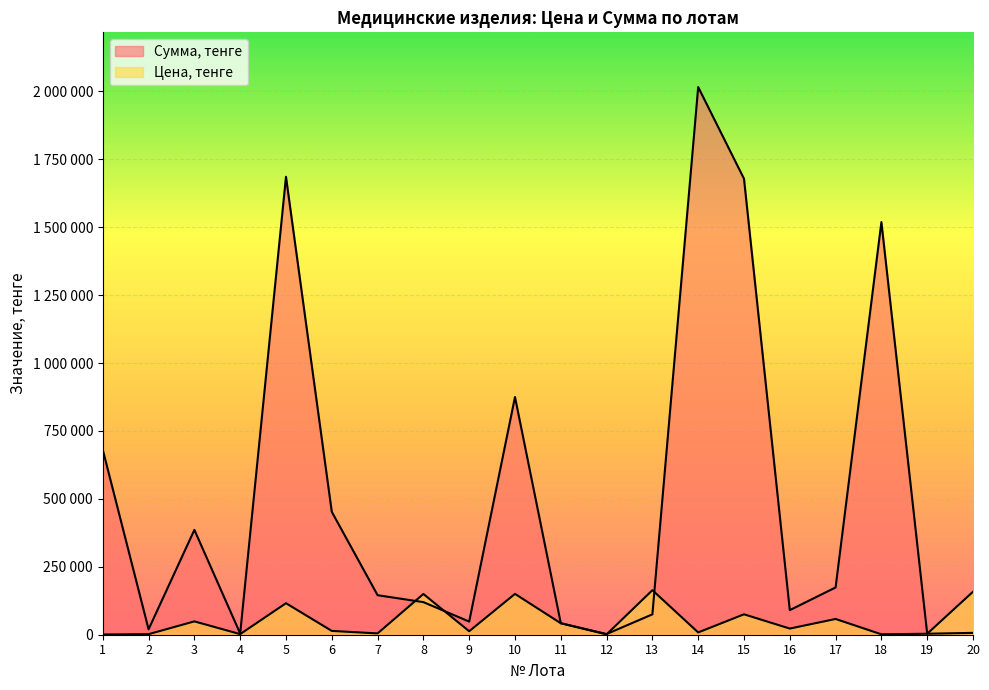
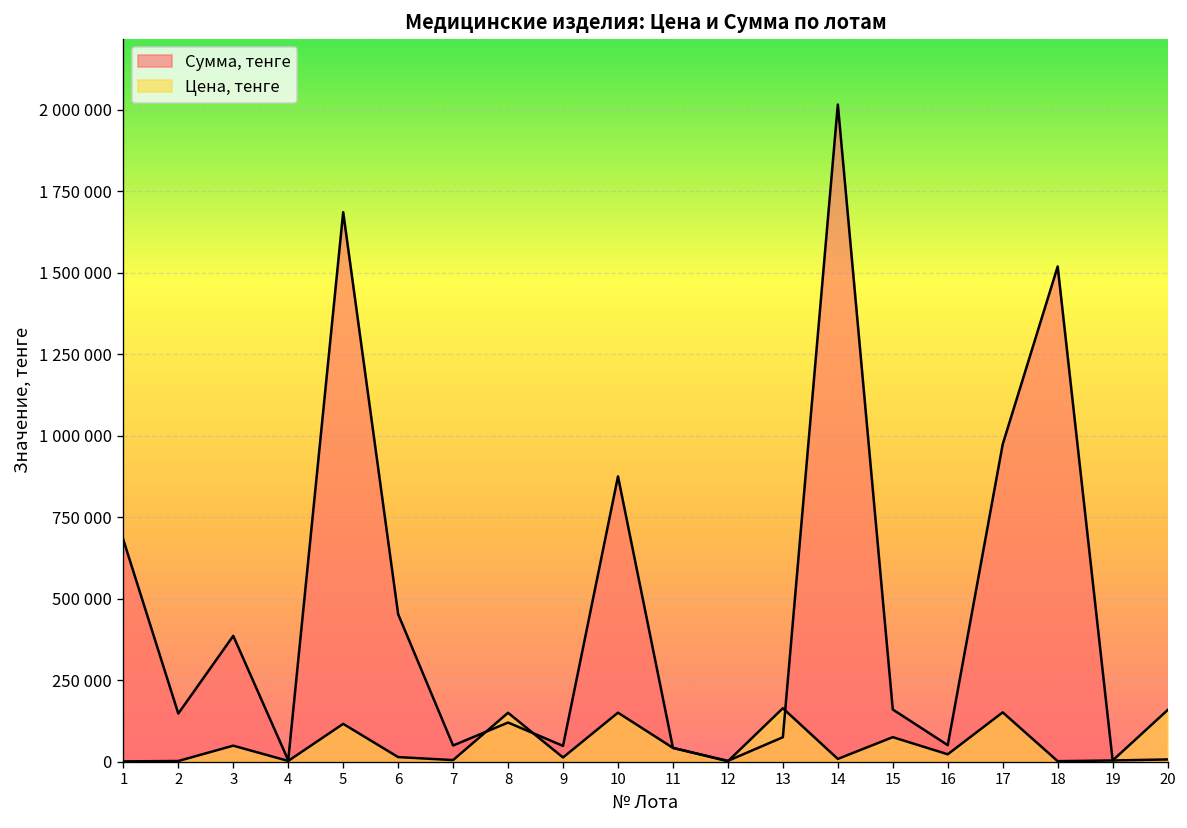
  {
    "Сумма, тенге": {
      "1": 680000,
-     "2": 20000,
+     "2": 150000,
      "3": 390000,
      "5": 1690000,
      "6": 450000,
-     "7": 150000,
+     "7": 50000,
      "8": 120000,
      "9": 50000,
      "10": 880000,
      "13": 80000,
      "14": 2020000,
-     "15": 1680000,
-     "16": 90000,
-     "17": 170000,
+     "15": 160000,
+     "16": 50000,
+     "17": 970000,
      "18": 1520000,
      "20": 10000
    },
    "Цена, тенге": {
      "1": 0,
      "2": 0,
      "3": 50000,
      "5": 120000,
      "6": 10000,
      "7": 0,
      "8": 150000,
      "9": 10000,
      "10": 150000,
      "13": 160000,
      "14": 10000,
      "15": 80000,
      "16": 20000,
-     "17": 60000,
+     "17": 150000,
      "18": 0,
      "20": 160000
    }
  }
